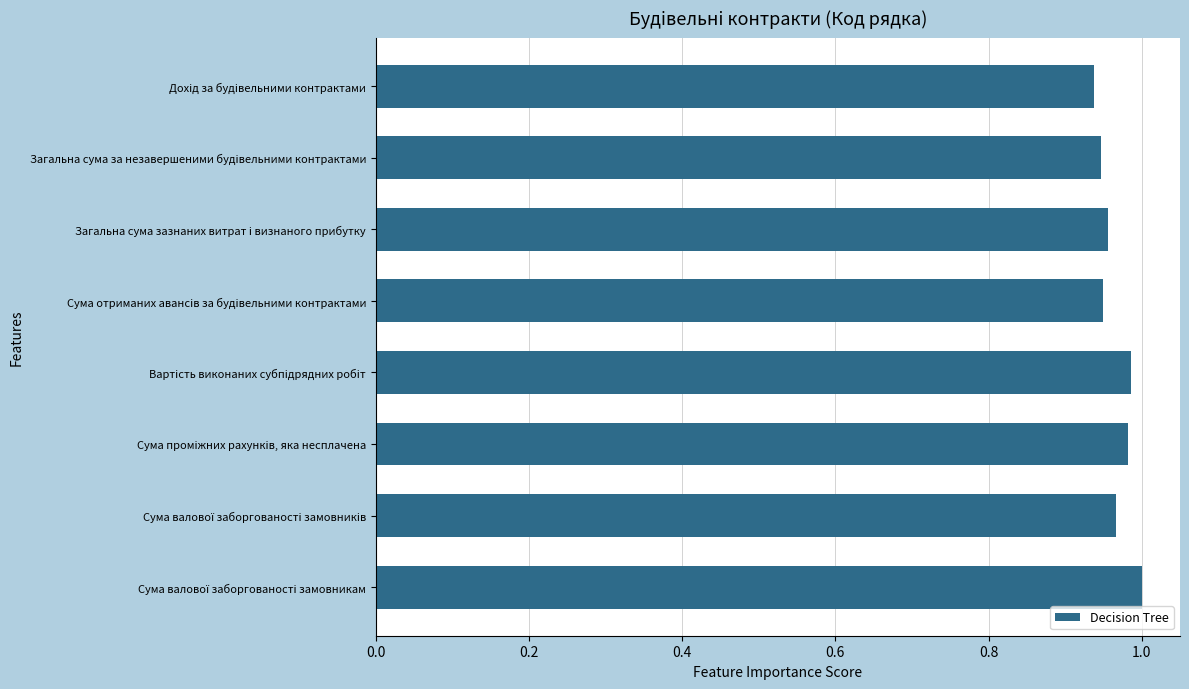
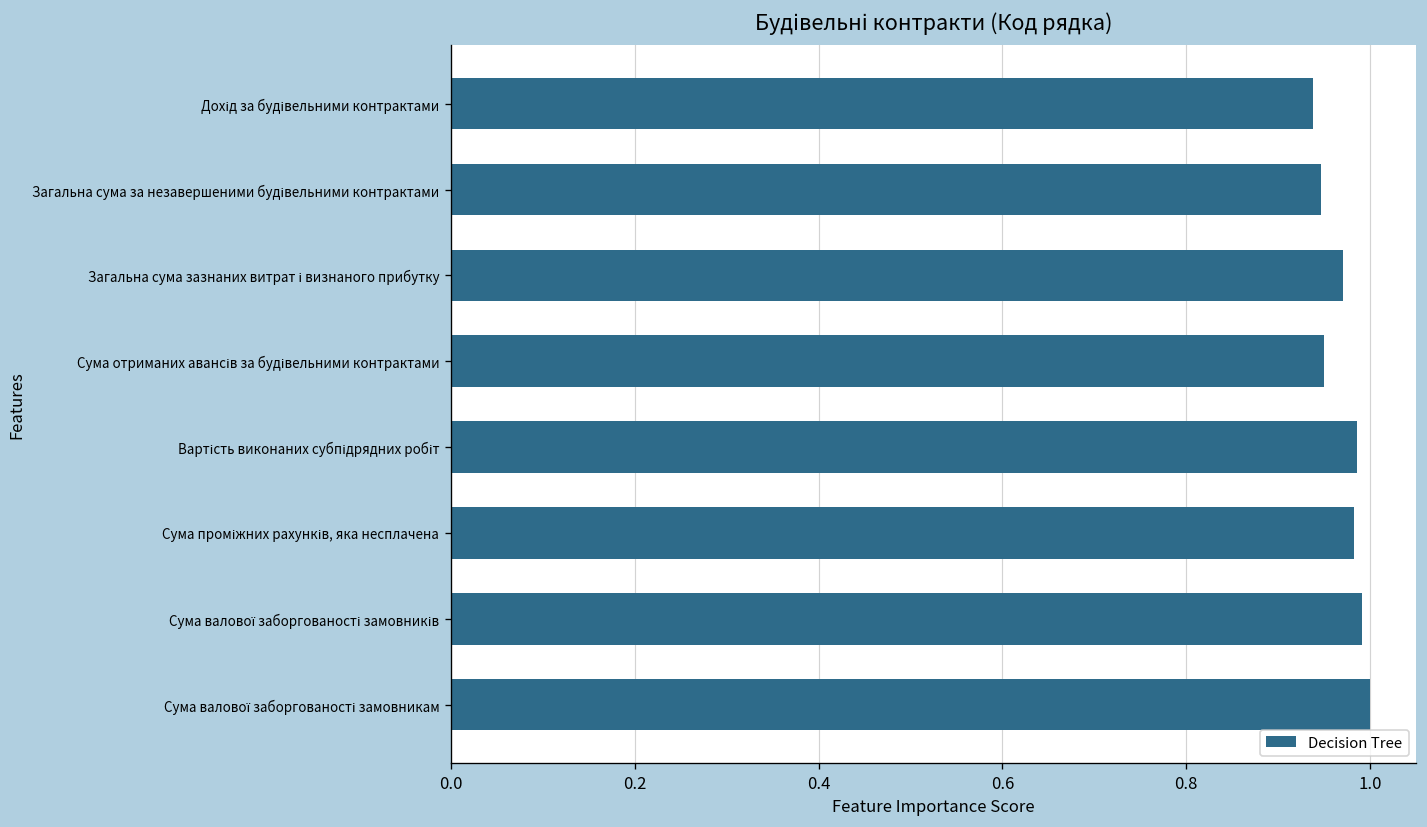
  {
    "Дохід за будівельними контрактами": 0.94,
    "Загальна сума за незавершеними будівельними контрактами": 0.95,
-   "Загальна сума зазнаних витрат і визнаного прибутку": 0.96,
+   "Загальна сума зазнаних витрат і визнаного прибутку": 0.97,
    "Сума отриманих авансів за будівельними контрактами": 0.95,
    "Вартість виконаних субпідрядних робіт": 0.99,
    "Сума проміжних рахунків, яка несплачена": 0.98,
-   "Сума валової заборгованості замовників": 0.97,
+   "Сума валової заборгованості замовників": 0.99,
    "Сума валової заборгованості замовникам": 1.00
  }
